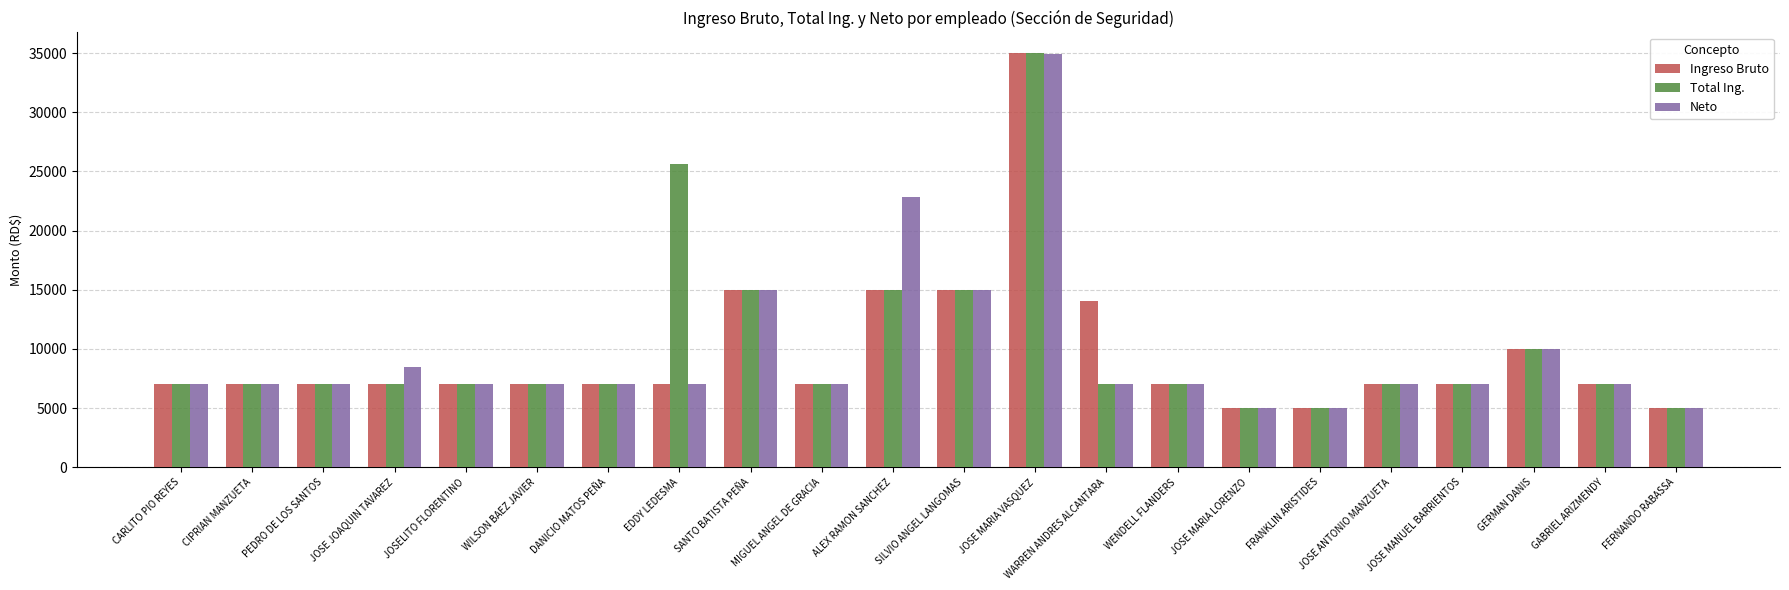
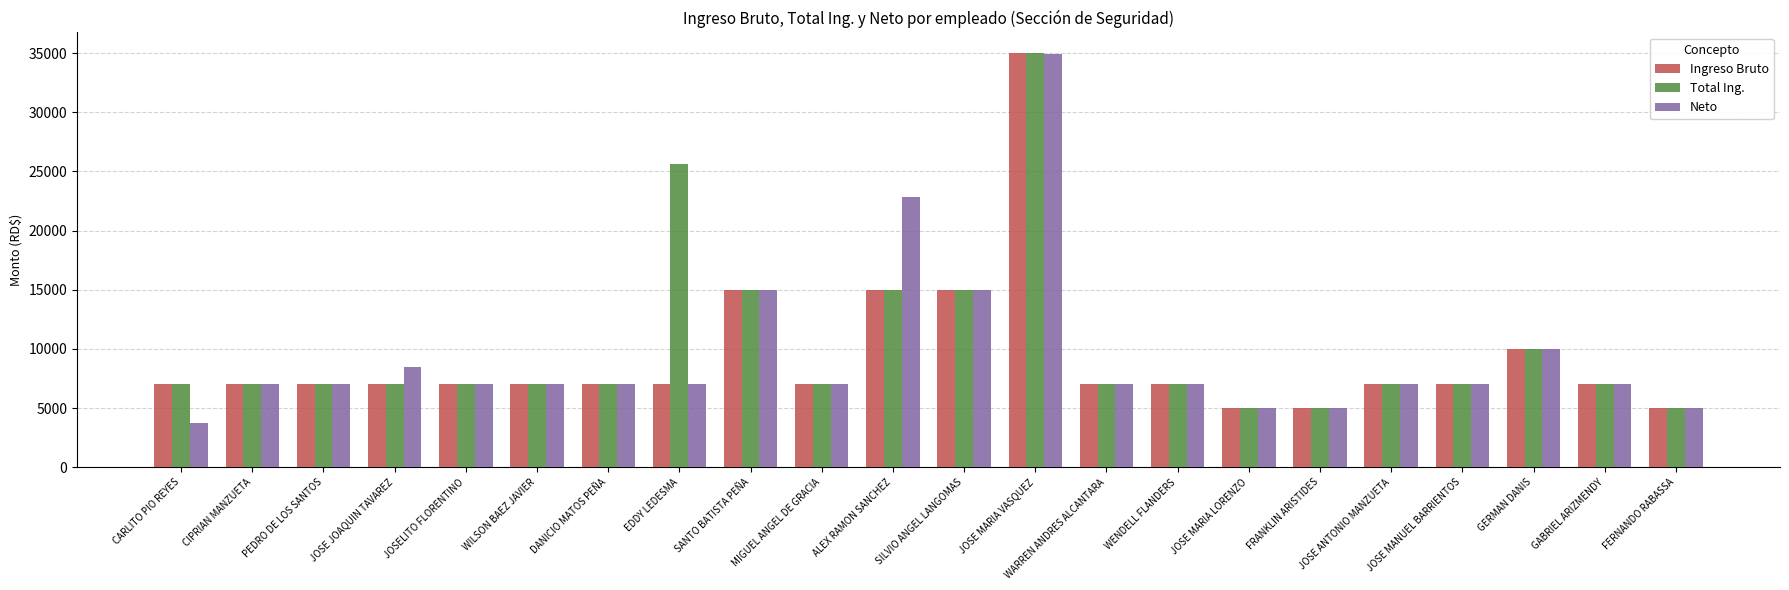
  {
    "Ingreso Bruto": {
      "CARLITO PIO REYES": 7000,
      "CIPRIAN MANZUETA": 7000,
      "PEDRO DE LOS SANTOS": 7000,
      "JOSE JOAQUIN TAVAREZ": 7000,
      "JOSELITO FLORENTINO": 7000,
      "WILSON BAEZ JAVIER": 7000,
      "DANICIO MATOS PEÑA": 7000,
      "EDDY LEDESMA": 7000,
      "SANTO BATISTA PEÑA": 15000,
      "MIGUEL ANGEL DE GRACIA": 7000,
      "ALEX RAMON SANCHEZ": 15000,
      "SILVIO ANGEL LANGOMAS": 15000,
      "JOSE MARIA VASQUEZ": 35000,
-     "WARREN ANDRES ALCANTARA": 14000,
+     "WARREN ANDRES ALCANTARA": 7000,
      "WENDELL FLANDERS": 7000,
      "JOSE MARIA LORENZO": 5000,
      "FRANKLIN ARISTIDES": 5000,
      "JOSE ANTONIO MANZUETA": 7000,
      "JOSE MANUEL BARRIENTOS": 7000,
      "GERMAN DANIS": 10000,
      "GABRIEL ARIZMENDY": 7000,
      "FERNANDO RABASSA": 5000
    },
    "Total Ing.": {
      "CARLITO PIO REYES": 7000,
      "CIPRIAN MANZUETA": 7000,
      "PEDRO DE LOS SANTOS": 7000,
      "JOSE JOAQUIN TAVAREZ": 7000,
      "JOSELITO FLORENTINO": 7000,
      "WILSON BAEZ JAVIER": 7000,
      "DANICIO MATOS PEÑA": 7000,
      "EDDY LEDESMA": 25700,
      "SANTO BATISTA PEÑA": 15000,
      "MIGUEL ANGEL DE GRACIA": 7000,
      "ALEX RAMON SANCHEZ": 15000,
      "SILVIO ANGEL LANGOMAS": 15000,
      "JOSE MARIA VASQUEZ": 35000,
      "WARREN ANDRES ALCANTARA": 7000,
      "WENDELL FLANDERS": 7000,
      "JOSE MARIA LORENZO": 5000,
      "FRANKLIN ARISTIDES": 5000,
      "JOSE ANTONIO MANZUETA": 7000,
      "JOSE MANUEL BARRIENTOS": 7000,
      "GERMAN DANIS": 10000,
      "GABRIEL ARIZMENDY": 7000,
      "FERNANDO RABASSA": 5000
    },
    "Neto": {
-     "CARLITO PIO REYES": 7000,
+     "CARLITO PIO REYES": 3700,
      "CIPRIAN MANZUETA": 7000,
      "PEDRO DE LOS SANTOS": 7000,
      "JOSE JOAQUIN TAVAREZ": 8500,
      "JOSELITO FLORENTINO": 7000,
      "WILSON BAEZ JAVIER": 7000,
      "DANICIO MATOS PEÑA": 7000,
      "EDDY LEDESMA": 7000,
      "SANTO BATISTA PEÑA": 15000,
      "MIGUEL ANGEL DE GRACIA": 7000,
      "ALEX RAMON SANCHEZ": 22900,
      "SILVIO ANGEL LANGOMAS": 15000,
      "JOSE MARIA VASQUEZ": 35000,
      "WARREN ANDRES ALCANTARA": 7000,
      "WENDELL FLANDERS": 7000,
      "JOSE MARIA LORENZO": 5000,
      "FRANKLIN ARISTIDES": 5000,
      "JOSE ANTONIO MANZUETA": 7000,
      "JOSE MANUEL BARRIENTOS": 7000,
      "GERMAN DANIS": 10000,
      "GABRIEL ARIZMENDY": 7000,
      "FERNANDO RABASSA": 5000
    }
  }
